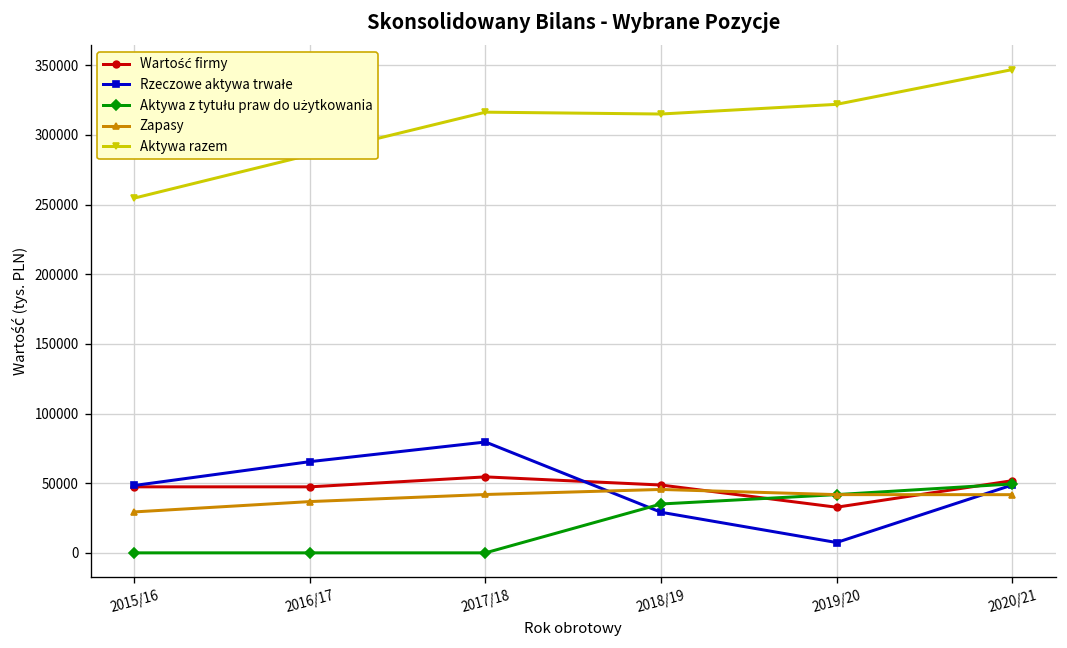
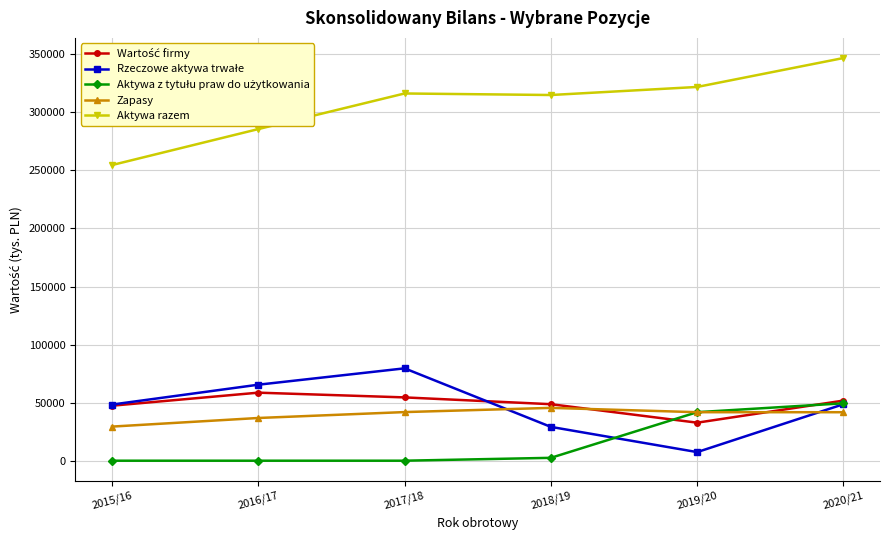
  {
    "Wartość firmy": {
-     "2016/17": 47000,
+     "2016/17": 59000,
      "2017/18": 55000,
      "2018/19": 49000,
      "2019/20": 33000,
      "2020/21": 52000
    },
    "Rzeczowe aktywa trwałe": {
      "2016/17": 65000,
      "2017/18": 80000,
      "2018/19": 29000,
      "2019/20": 7000
    },
    "Aktywa z tytułu praw do użytkowania": {
      "2015/16": 0,
      "2016/17": 0,
      "2017/18": 0,
-     "2018/19": 35000
+     "2018/19": 2000
    },
    "Zapasy": {
      "2015/16": 29000,
      "2016/17": 37000,
      "2017/18": 42000,
      "2018/19": 46000,
      "2020/21": 42000
    },
    "Aktywa razem": {
      "2015/16": 255000,
      "2016/17": 286000,
      "2017/18": 316000,
      "2018/19": 315000,
      "2019/20": 322000,
      "2020/21": 347000
    }
  }
